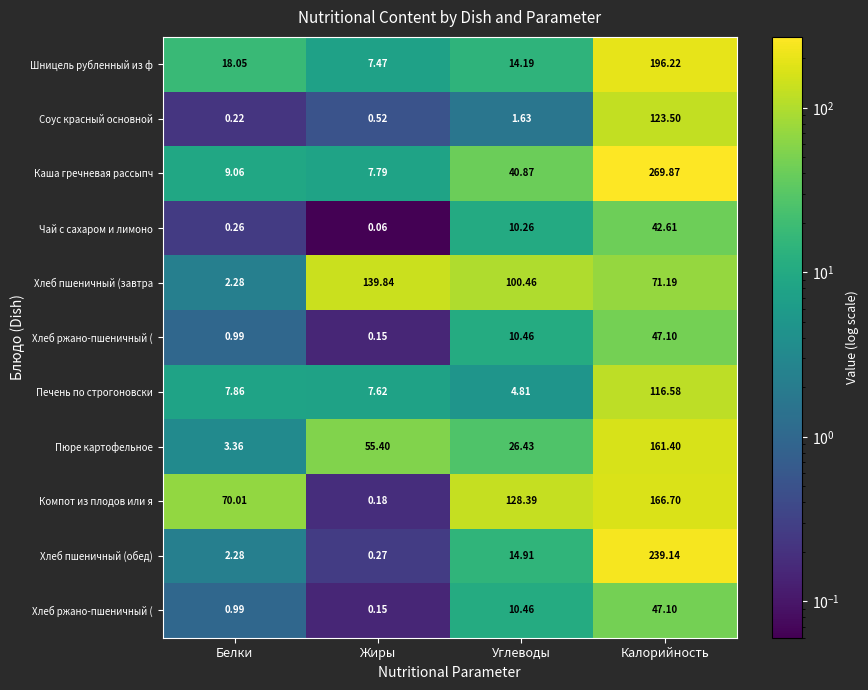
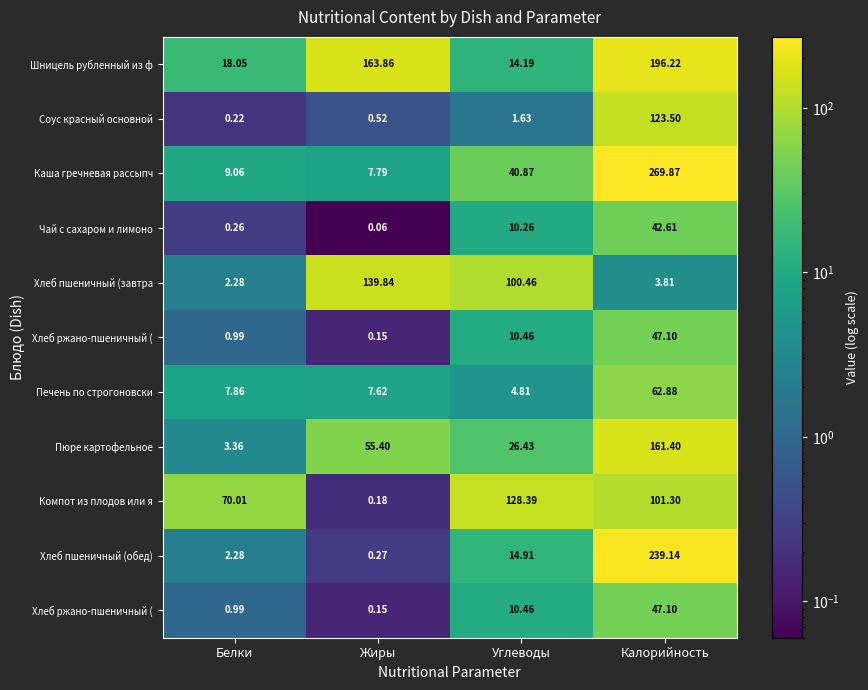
  {
    "Шницель рубленный из ф": {
      "Белки": 18.05,
-     "Жиры": 7.47,
+     "Жиры": 163.86,
      "Углеводы": 14.19,
      "Калорийность": 196.22
    },
    "Соус красный основной": {
      "Белки": 0.22,
      "Жиры": 0.52,
      "Углеводы": 1.63,
      "Калорийность": 123.50
    },
    "Каша гречневая рассыпч": {
      "Белки": 9.06,
      "Жиры": 7.79,
      "Углеводы": 40.87,
      "Калорийность": 269.87
    },
    "Чай с сахаром и лимоно": {
      "Белки": 0.26,
      "Жиры": 0.06,
      "Углеводы": 10.26,
      "Калорийность": 42.61
    },
    "Хлеб пшеничный (завтра": {
      "Белки": 2.28,
      "Жиры": 139.84,
      "Углеводы": 100.46,
-     "Калорийность": 71.19
+     "Калорийность": 3.81
    },
    "Печень по строгоновски": {
      "Белки": 7.86,
      "Жиры": 7.62,
      "Углеводы": 4.81,
-     "Калорийность": 116.58
+     "Калорийность": 62.88
    },
    "Пюре картофельное": {
      "Белки": 3.36,
      "Жиры": 55.40,
      "Углеводы": 26.43,
      "Калорийность": 161.40
    },
    "Компот из плодов или я": {
      "Белки": 70.01,
      "Жиры": 0.18,
      "Углеводы": 128.39,
-     "Калорийность": 166.70
+     "Калорийность": 101.30
    },
    "Хлеб пшеничный (обед)": {
      "Белки": 2.28,
      "Жиры": 0.27,
      "Углеводы": 14.91,
      "Калорийность": 239.14
    }
  }
